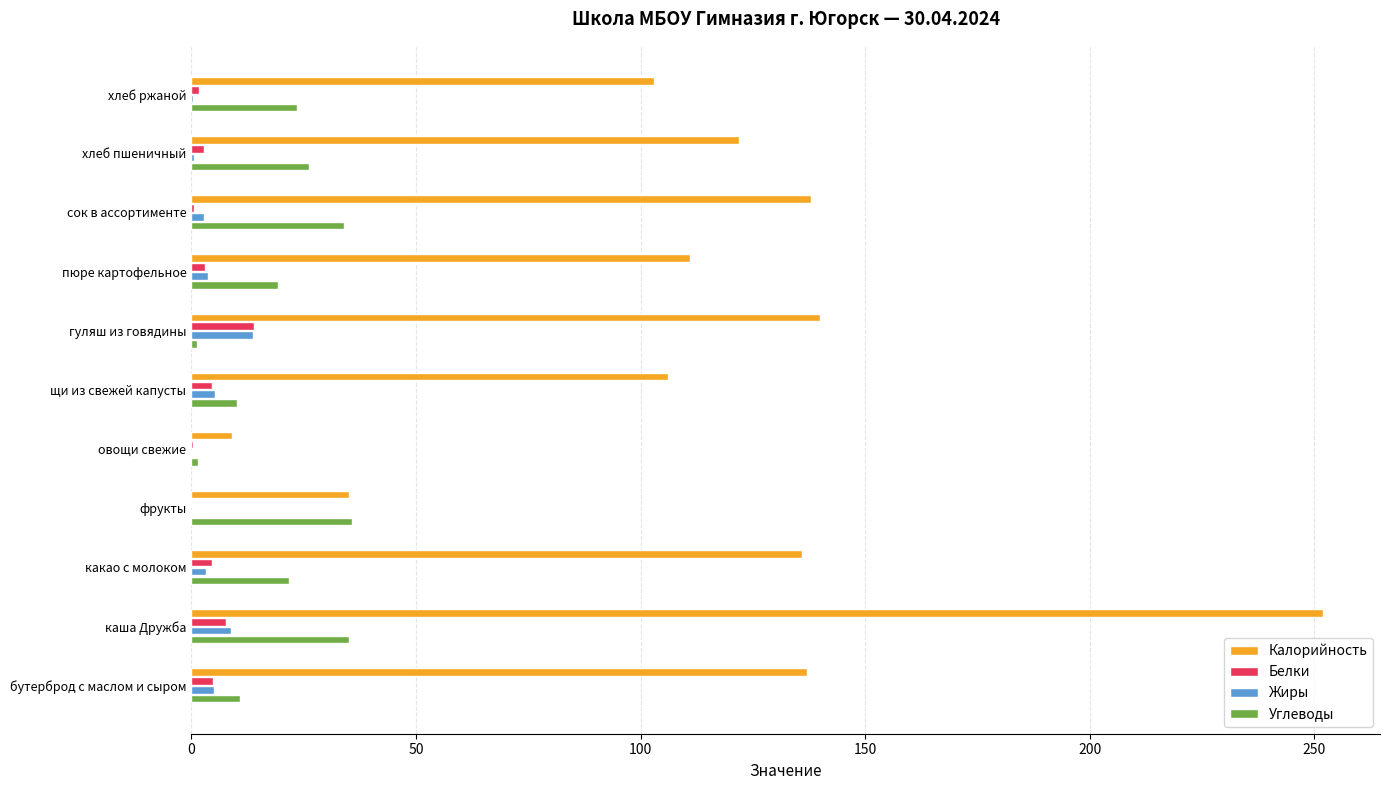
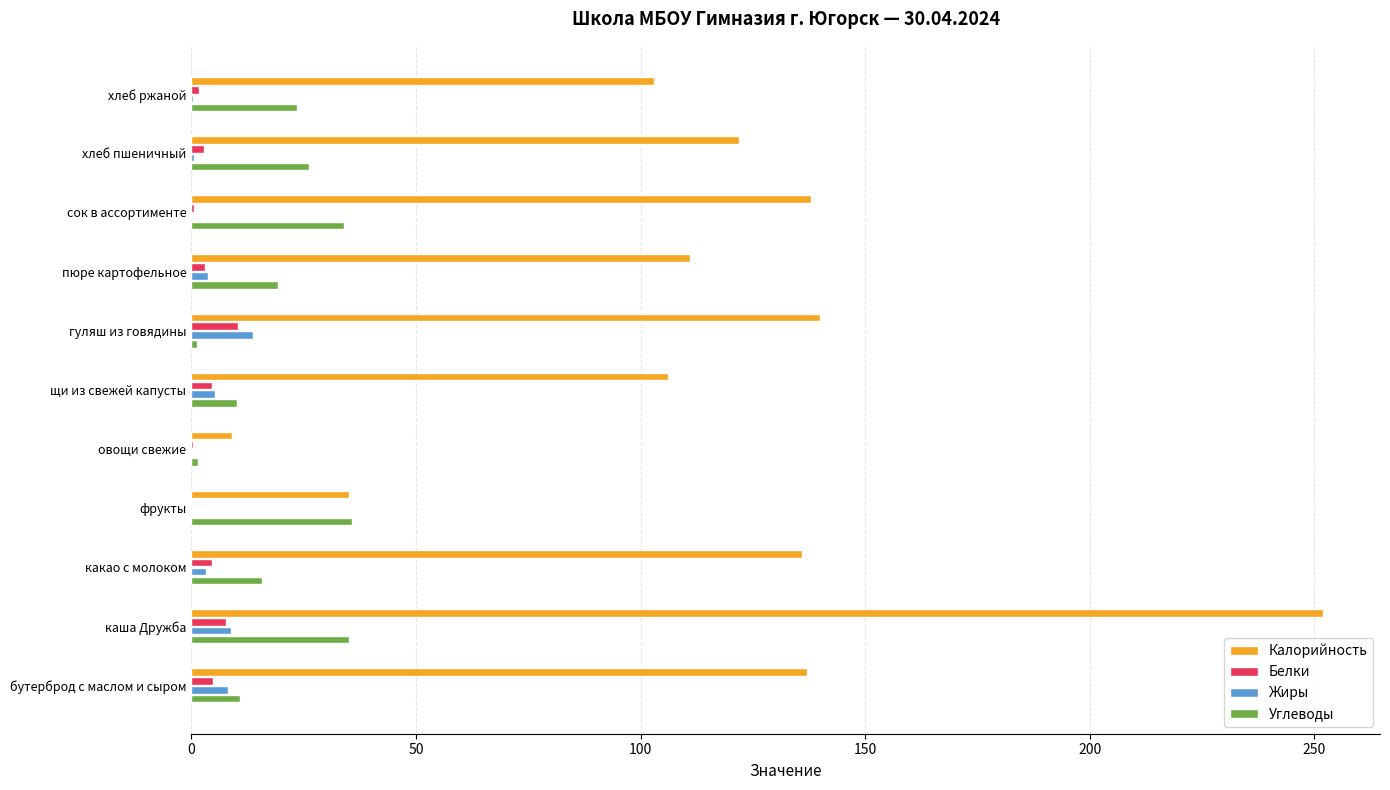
  {
    "Калорийность": {
      "хлеб ржаной": 103,
      "хлеб пшеничный": 122,
      "сок в ассортименте": 138,
      "пюре картофельное": 111,
      "гуляш из говядины": 140,
      "щи из свежей капусты": 106,
      "овощи свежие": 9,
      "фрукты": 35,
      "какао с молоком": 136,
      "каша Дружба": 252,
      "бутерброд с маслом и сыром": 137
    },
    "Белки": {
      "хлеб ржаной": 2,
      "хлеб пшеничный": 3,
      "пюре картофельное": 3,
-     "гуляш из говядины": 14,
+     "гуляш из говядины": 10,
      "щи из свежей капусты": 5,
      "какао с молоком": 5,
      "каша Дружба": 8,
      "бутерброд с маслом и сыром": 5
    },
    "Жиры": {
      "хлеб пшеничный": 1,
-     "сок в ассортименте": 3,
+     "сок в ассортименте": 0,
      "пюре картофельное": 4,
      "гуляш из говядины": 14,
      "щи из свежей капусты": 5,
      "фрукты": 0,
      "какао с молоком": 3,
      "каша Дружба": 9,
-     "бутерброд с маслом и сыром": 5
+     "бутерброд с маслом и сыром": 8
    },
    "Углеводы": {
      "хлеб ржаной": 24,
      "хлеб пшеничный": 26,
      "сок в ассортименте": 34,
      "пюре картофельное": 19,
      "гуляш из говядины": 1,
      "щи из свежей капусты": 10,
      "овощи свежие": 1,
      "фрукты": 36,
-     "какао с молоком": 22,
+     "какао с молоком": 16,
      "каша Дружба": 35,
      "бутерброд с маслом и сыром": 11
    }
  }
